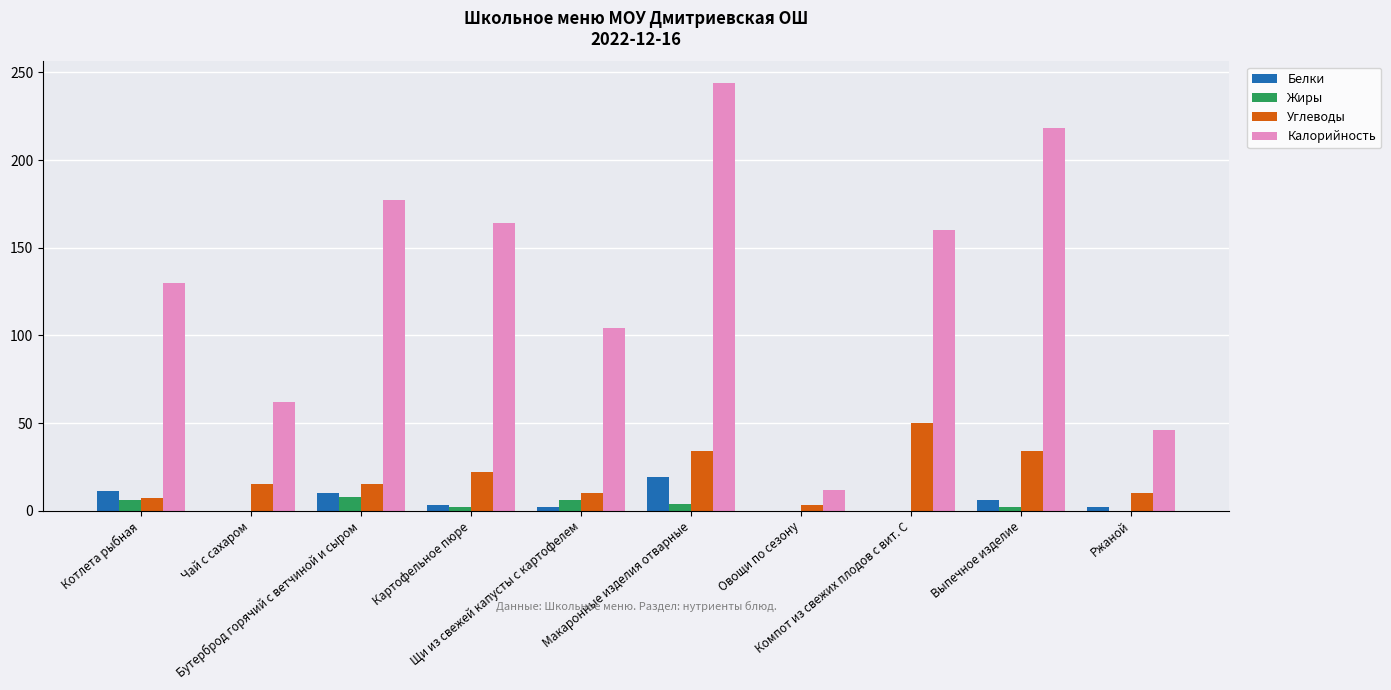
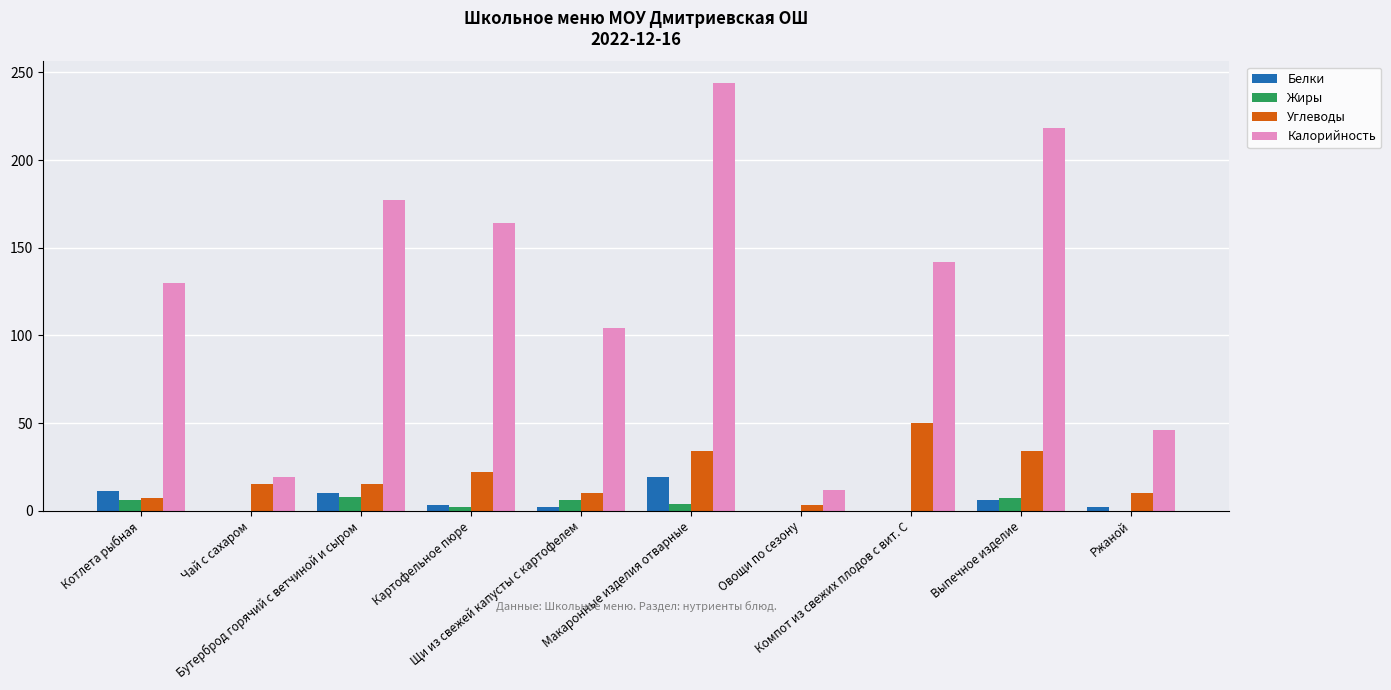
  {
    "Белки": {
      "Котлета рыбная": 11,
      "Чай с сахаром": 0,
      "Бутерброд горячий с ветчиной и сыром": 10,
      "Картофельное пюре": 3,
      "Щи из свежей капусты с картофелем": 2,
      "Макаронные изделия отварные": 19,
      "Овощи по сезону": 0,
      "Компот из свежих плодов с вит. С": 0,
      "Выпечное изделие": 6,
      "Ржаной": 2
    },
    "Жиры": {
      "Котлета рыбная": 6,
      "Чай с сахаром": 0,
      "Бутерброд горячий с ветчиной и сыром": 8,
      "Картофельное пюре": 2,
      "Щи из свежей капусты с картофелем": 6,
      "Макаронные изделия отварные": 4,
      "Овощи по сезону": 0,
      "Компот из свежих плодов с вит. С": 0,
-     "Выпечное изделие": 2,
+     "Выпечное изделие": 7,
      "Ржаной": 0
    },
    "Углеводы": {
      "Котлета рыбная": 7,
      "Чай с сахаром": 15,
      "Бутерброд горячий с ветчиной и сыром": 15,
      "Картофельное пюре": 22,
      "Щи из свежей капусты с картофелем": 10,
      "Макаронные изделия отварные": 34,
      "Овощи по сезону": 3,
      "Компот из свежих плодов с вит. С": 50,
      "Выпечное изделие": 34,
      "Ржаной": 10
    },
    "Калорийность": {
      "Котлета рыбная": 130,
-     "Чай с сахаром": 62,
+     "Чай с сахаром": 19,
      "Бутерброд горячий с ветчиной и сыром": 177,
      "Картофельное пюре": 164,
      "Щи из свежей капусты с картофелем": 104,
      "Макаронные изделия отварные": 244,
      "Овощи по сезону": 12,
-     "Компот из свежих плодов с вит. С": 160,
+     "Компот из свежих плодов с вит. С": 142,
      "Выпечное изделие": 218,
      "Ржаной": 46
    }
  }
